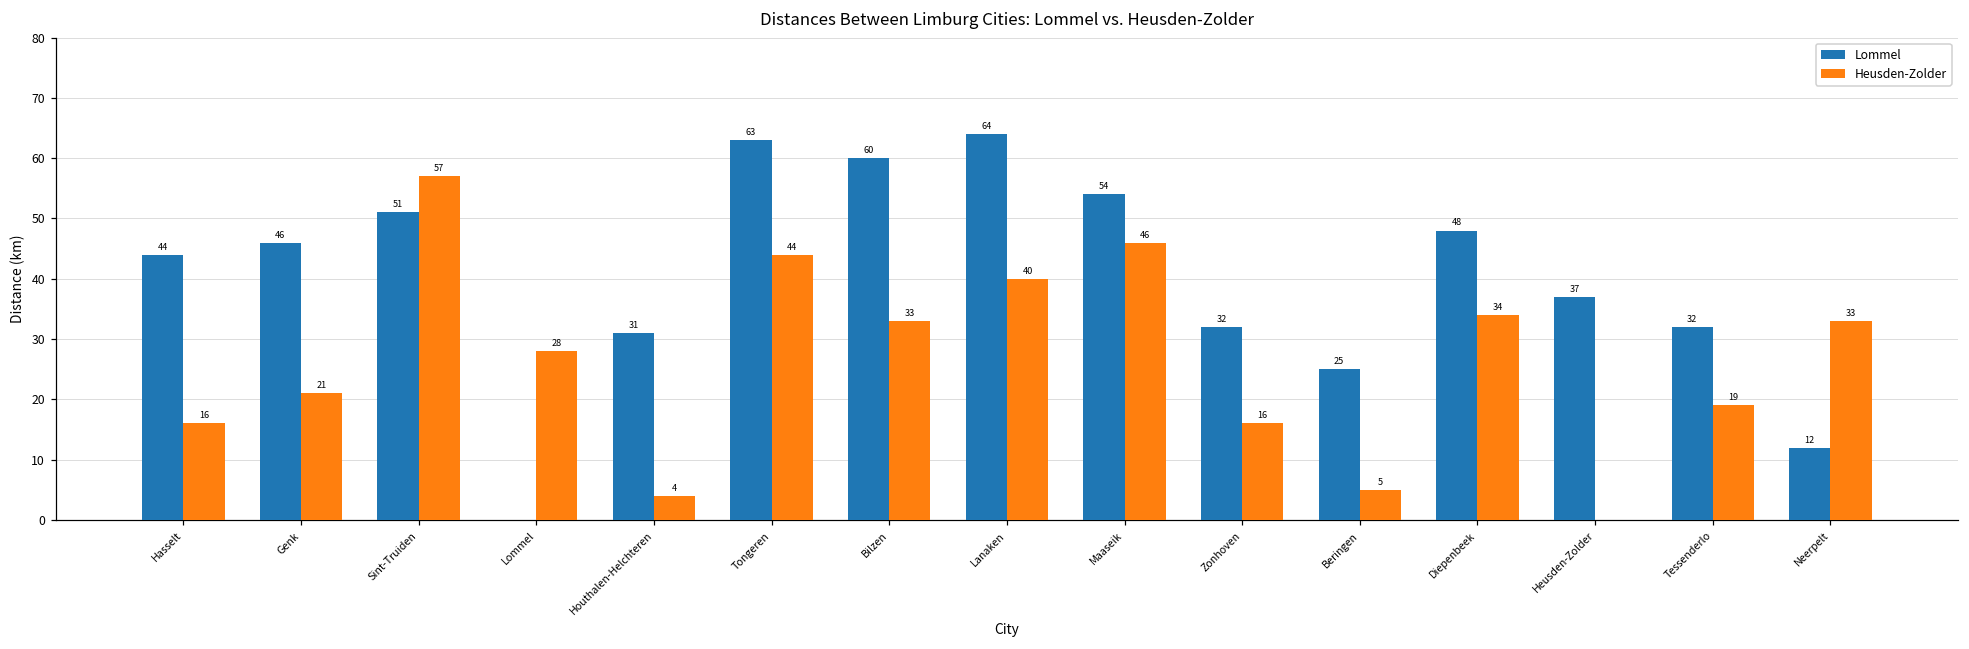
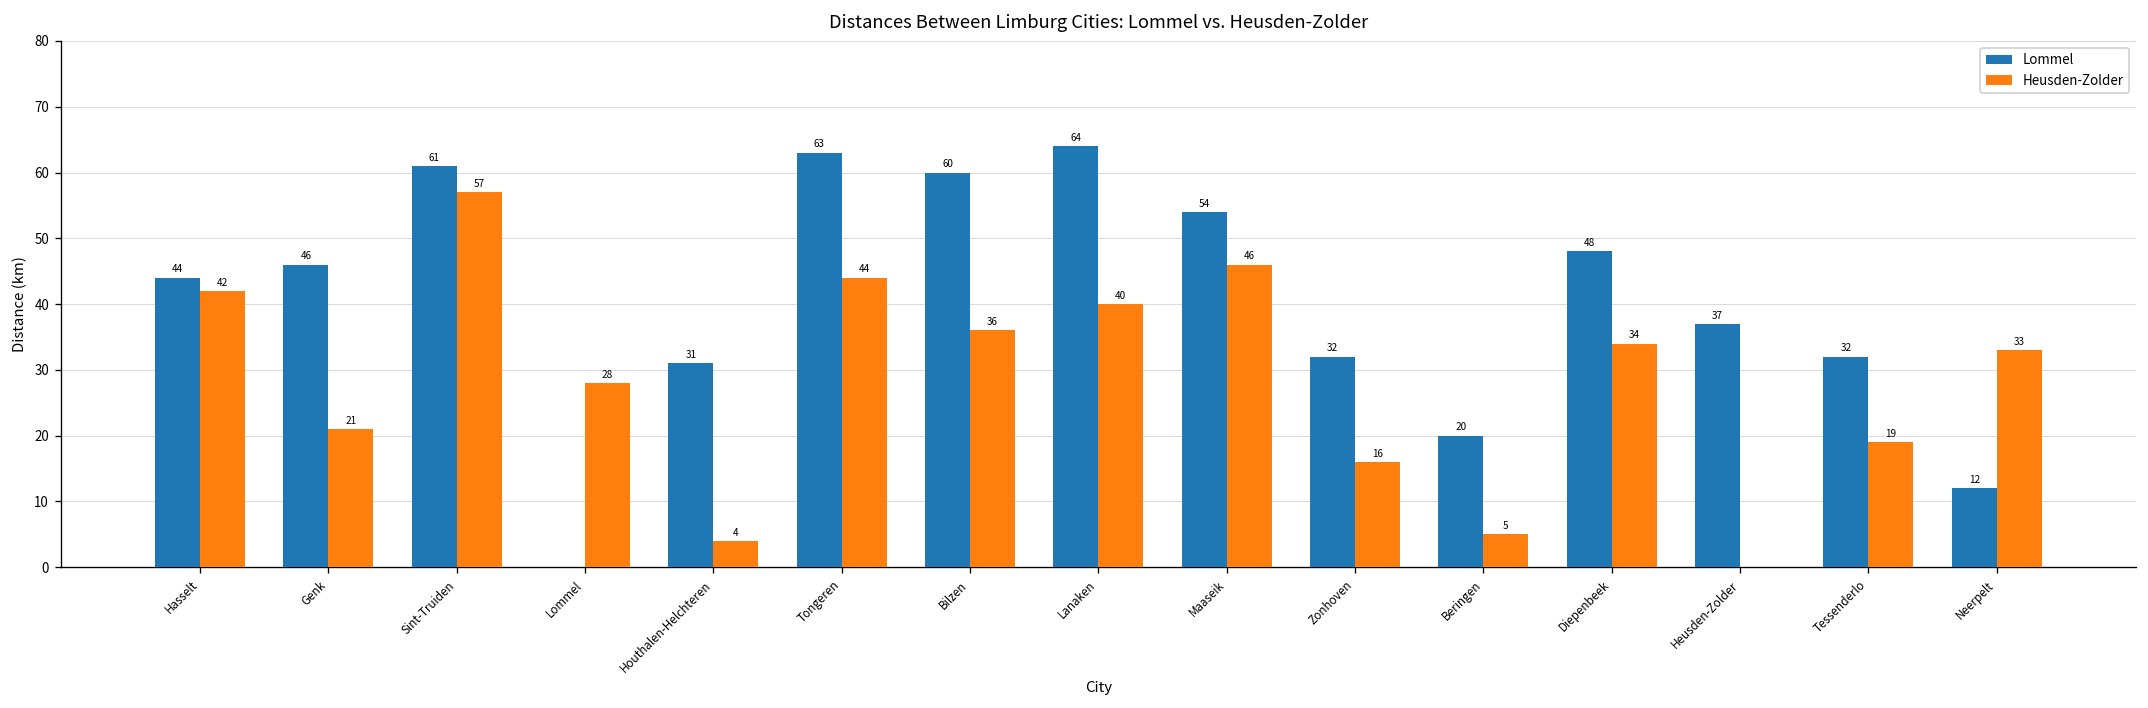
  {
    "Lommel": {
      "Hasselt": 44,
      "Genk": 46,
-     "Sint-Truiden": 51,
+     "Sint-Truiden": 61,
      "Houthalen-Helchteren": 31,
      "Tongeren": 63,
      "Bilzen": 60,
      "Lanaken": 64,
      "Maaseik": 54,
      "Zonhoven": 32,
-     "Beringen": 25,
+     "Beringen": 20,
      "Diepenbeek": 48,
      "Heusden-Zolder": 37,
      "Tessenderlo": 32,
      "Neerpelt": 12
    },
    "Heusden-Zolder": {
-     "Hasselt": 16,
+     "Hasselt": 42,
      "Genk": 21,
      "Sint-Truiden": 57,
      "Lommel": 28,
      "Houthalen-Helchteren": 4,
      "Tongeren": 44,
-     "Bilzen": 33,
+     "Bilzen": 36,
      "Lanaken": 40,
      "Maaseik": 46,
      "Zonhoven": 16,
      "Beringen": 5,
      "Diepenbeek": 34,
      "Tessenderlo": 19,
      "Neerpelt": 33
    }
  }
